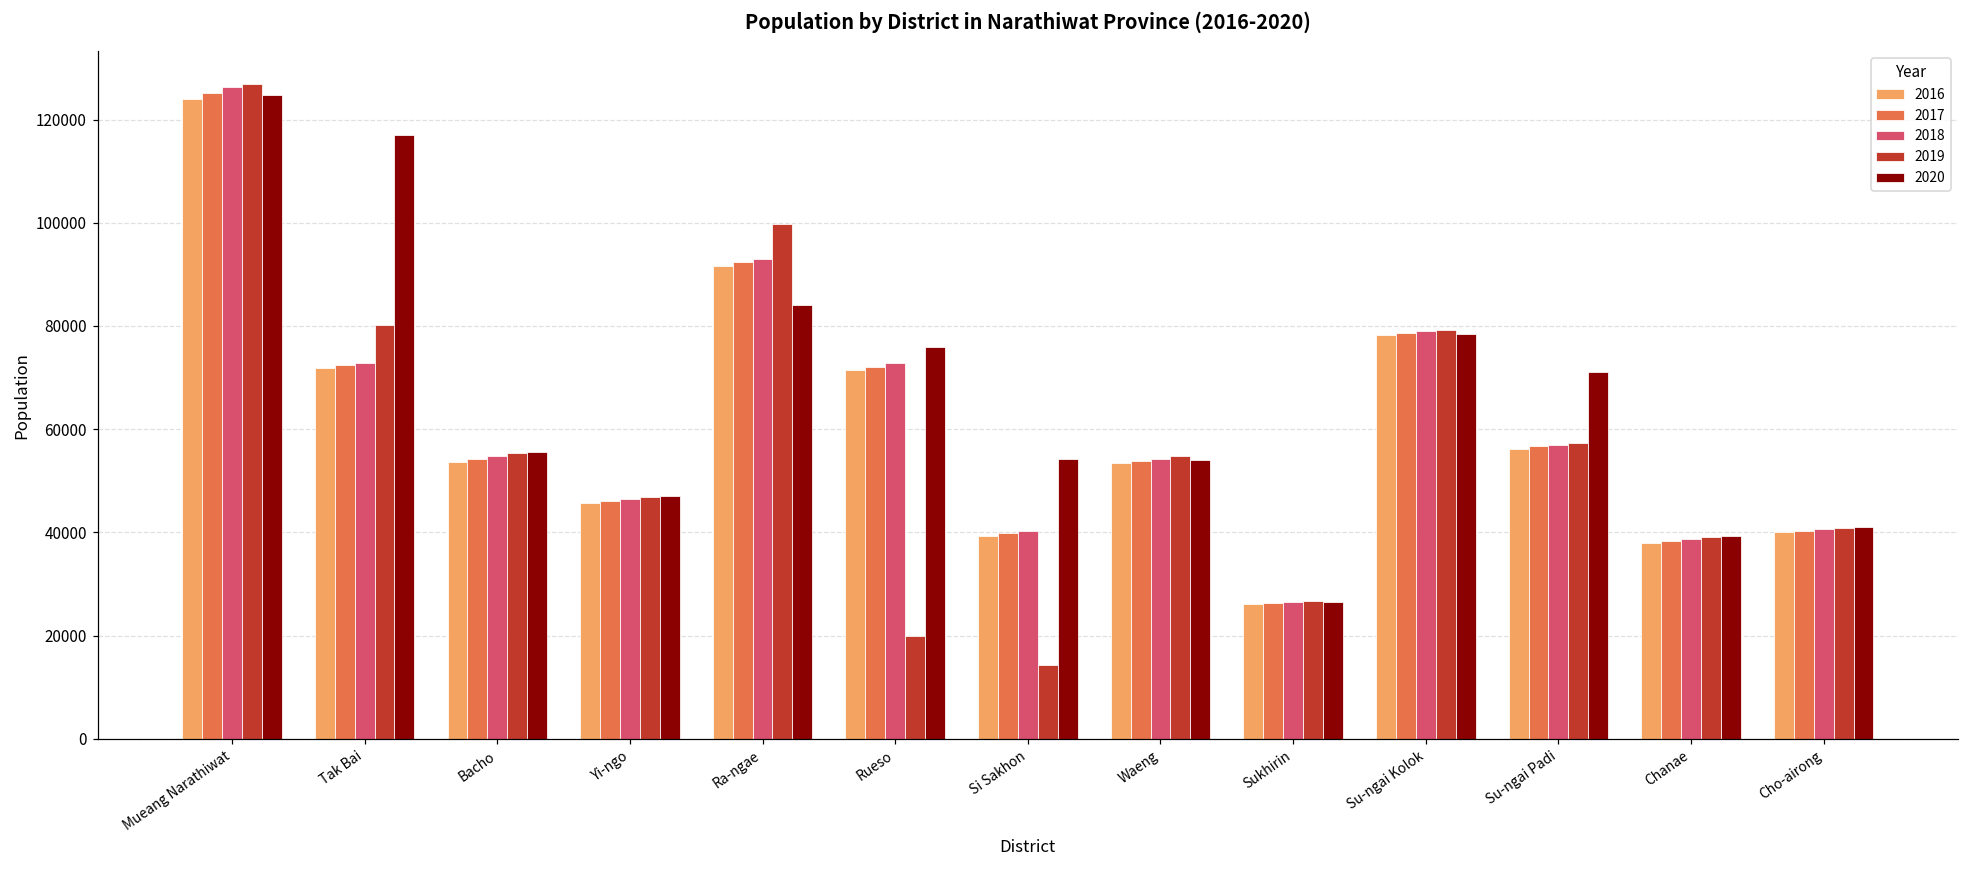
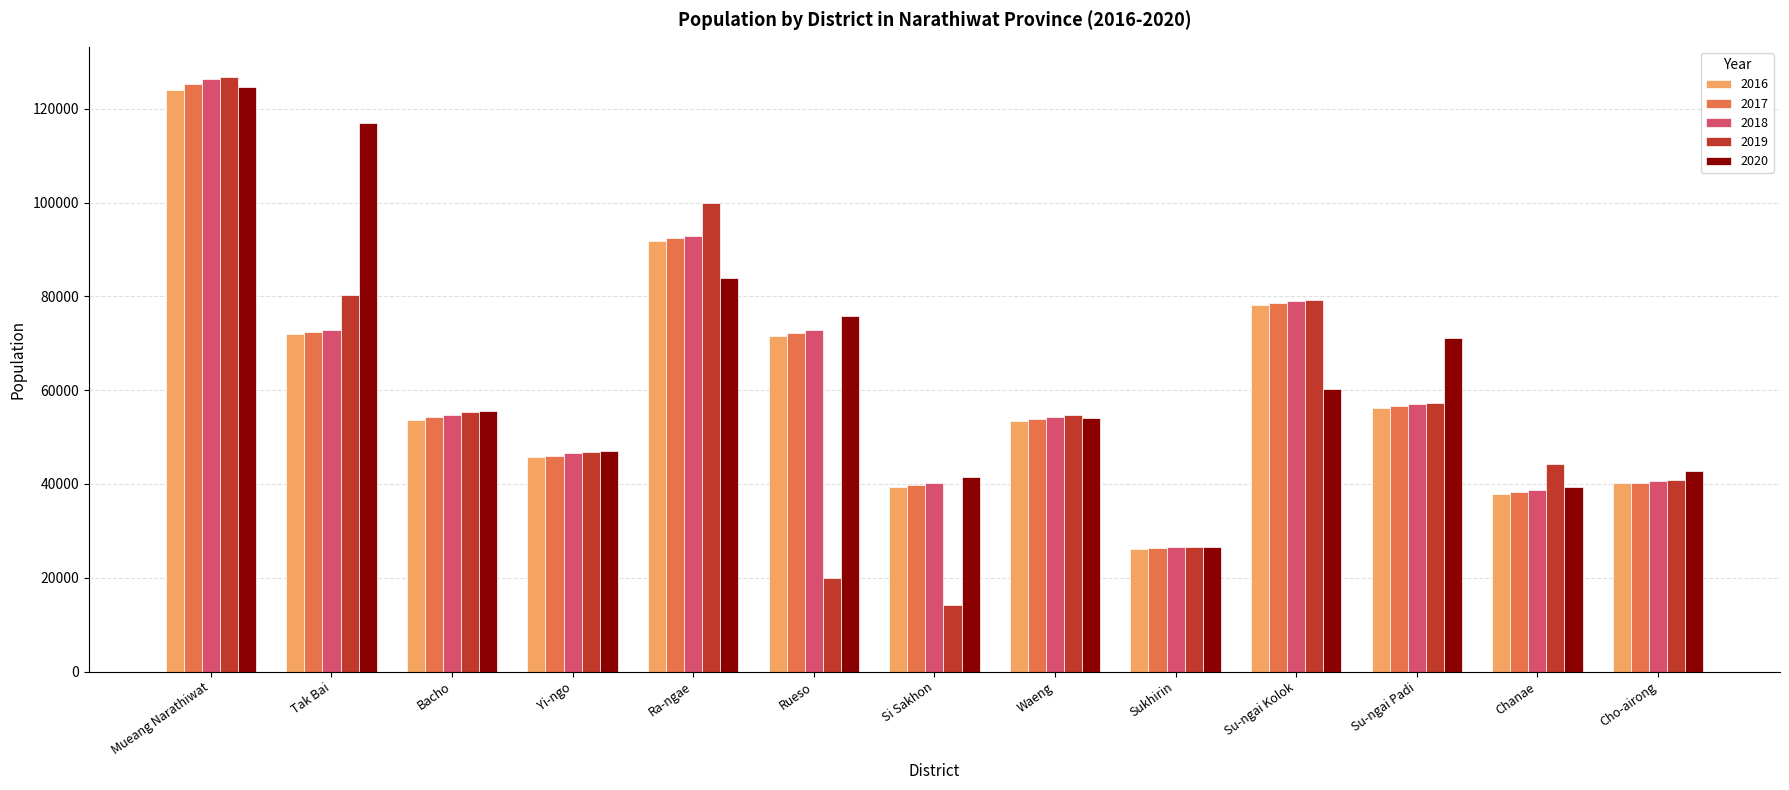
  {
    "2019": {
      "Mueang Narathiwat": 127000,
      "Tak Bai": 80000,
      "Bacho": 55000,
      "Yi-ngo": 47000,
      "Ra-ngae": 100000,
      "Rueso": 20000,
      "Si Sakhon": 14000,
      "Waeng": 55000,
      "Sukhirin": 27000,
      "Su-ngai Kolok": 79000,
      "Su-ngai Padi": 57000,
-     "Chanae": 39000,
+     "Chanae": 44000,
      "Cho-airong": 41000
    },
    "2020": {
      "Mueang Narathiwat": 125000,
      "Tak Bai": 117000,
      "Bacho": 56000,
      "Yi-ngo": 47000,
      "Ra-ngae": 84000,
      "Rueso": 76000,
-     "Si Sakhon": 54000,
+     "Si Sakhon": 41000,
      "Waeng": 54000,
      "Sukhirin": 26000,
-     "Su-ngai Kolok": 78000,
+     "Su-ngai Kolok": 60000,
      "Su-ngai Padi": 71000,
      "Chanae": 39000,
-     "Cho-airong": 41000
+     "Cho-airong": 43000
    }
  }
